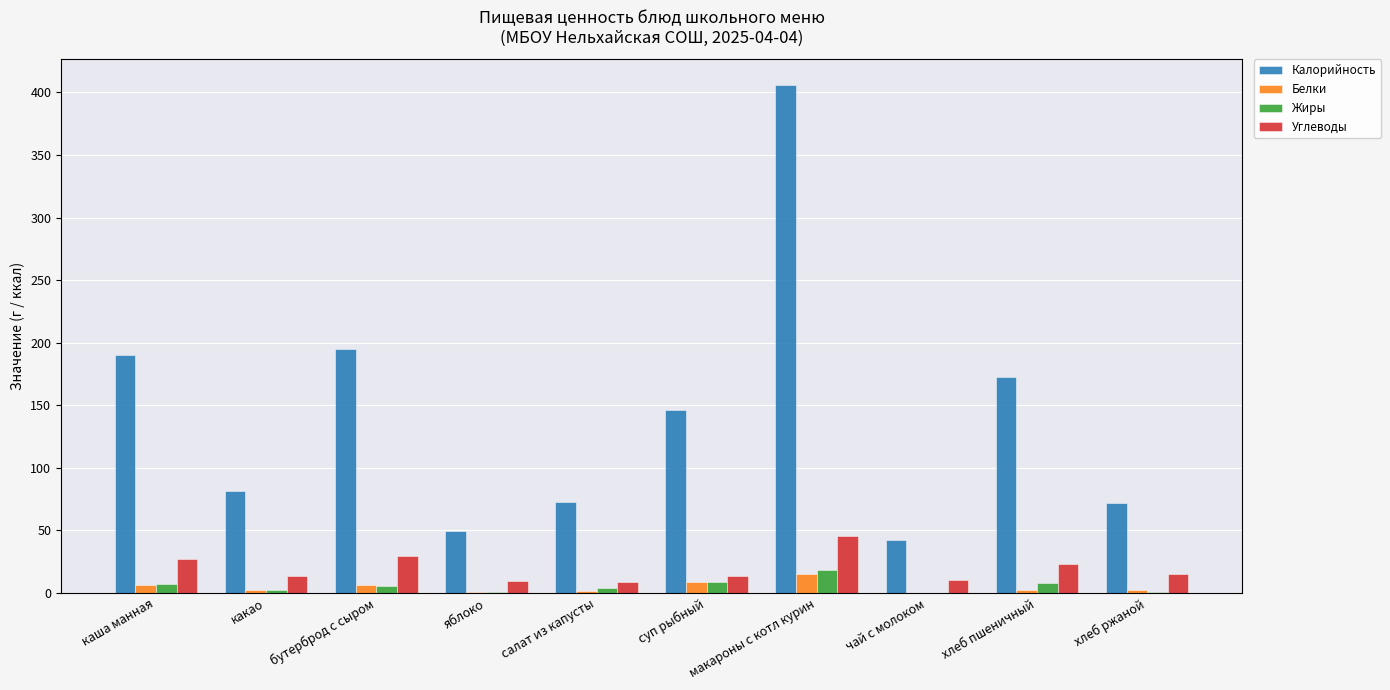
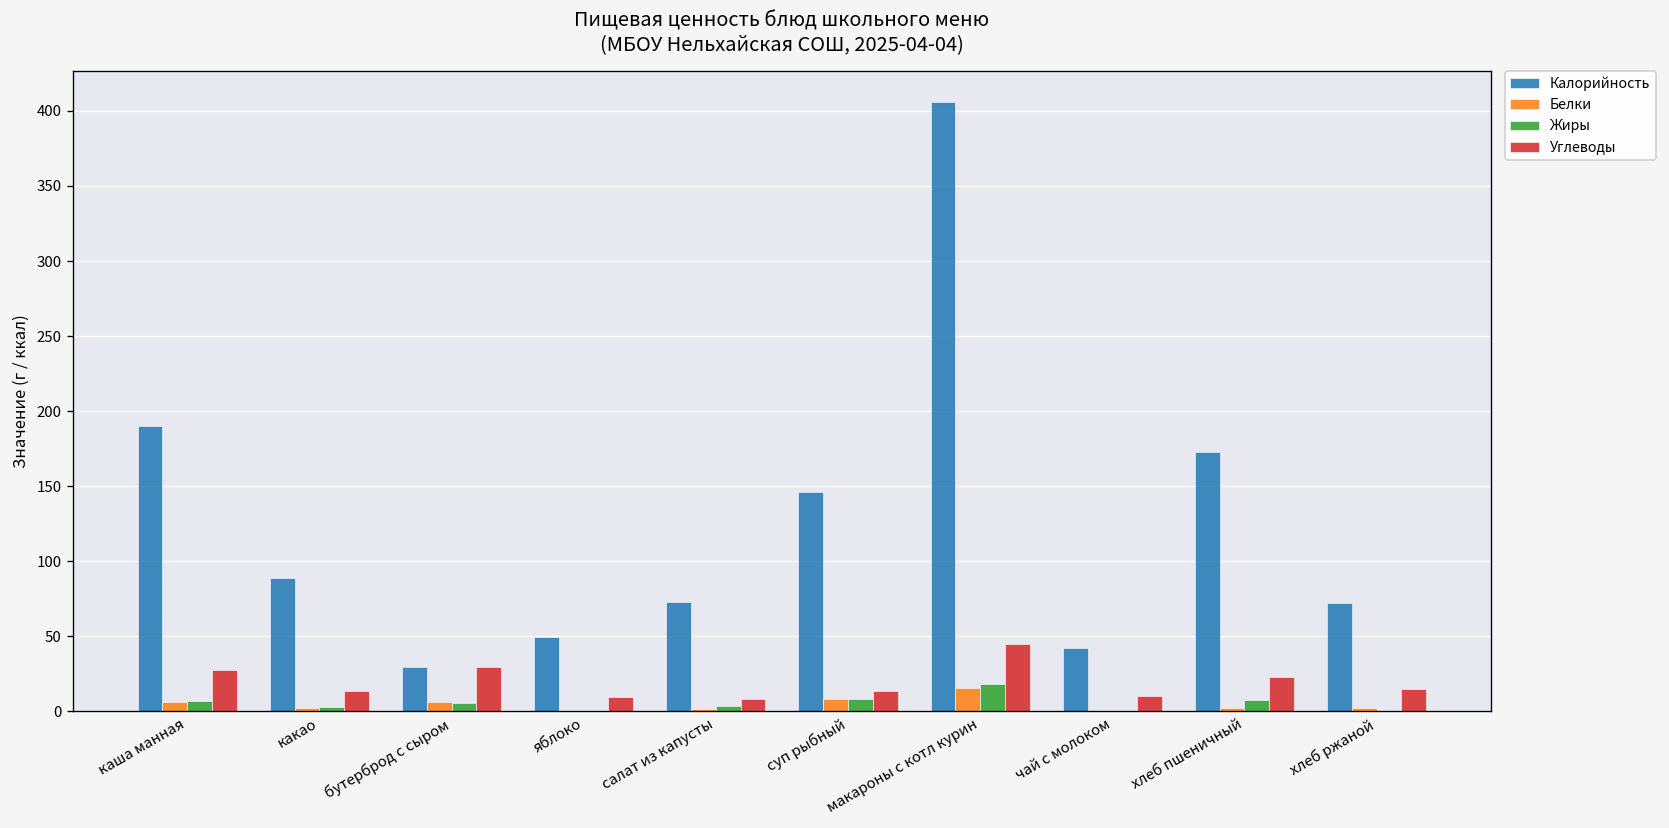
  {
    "Калорийность": {
      "каша манная": 190,
-     "какао": 81,
-     "бутерброд с сыром": 195,
+     "какао": 89,
+     "бутерброд с сыром": 29,
      "яблоко": 49,
      "салат из капусты": 73,
      "суп рыбный": 146,
      "макароны с котл курин": 406,
      "чай с молоком": 42,
      "хлеб пшеничный": 173,
      "хлеб ржаной": 72
    },
    "Белки": {
      "каша манная": 6,
      "какао": 3,
      "бутерброд с сыром": 7,
      "суп рыбный": 9,
      "макароны с котл курин": 15,
      "хлеб пшеничный": 2,
      "хлеб ржаной": 2
    },
    "Жиры": {
      "каша манная": 7,
      "какао": 3,
      "бутерброд с сыром": 6,
      "салат из капусты": 4,
      "суп рыбный": 8,
      "макароны с котл курин": 18,
      "хлеб пшеничный": 8
    },
    "Углеводы": {
      "каша манная": 27,
      "какао": 14,
      "бутерброд с сыром": 30,
      "яблоко": 10,
      "салат из капусты": 8,
      "суп рыбный": 13,
      "макароны с котл курин": 45,
      "чай с молоком": 10,
      "хлеб пшеничный": 23,
      "хлеб ржаной": 15
    }
  }
